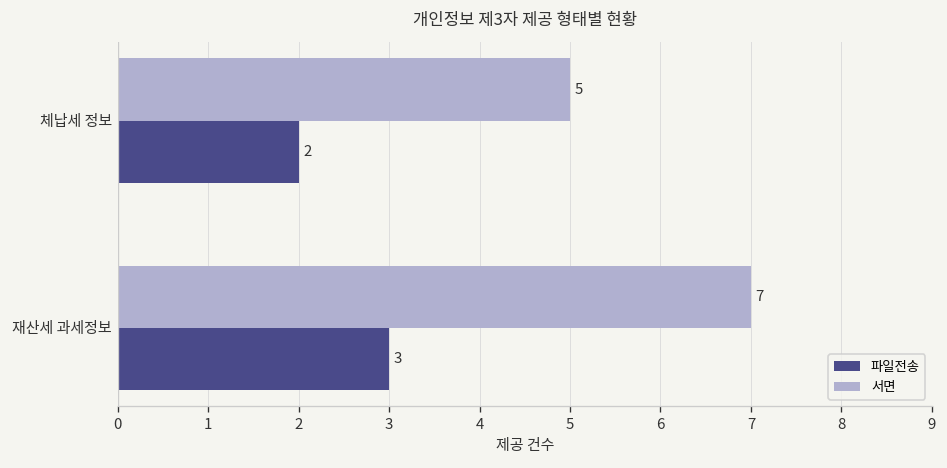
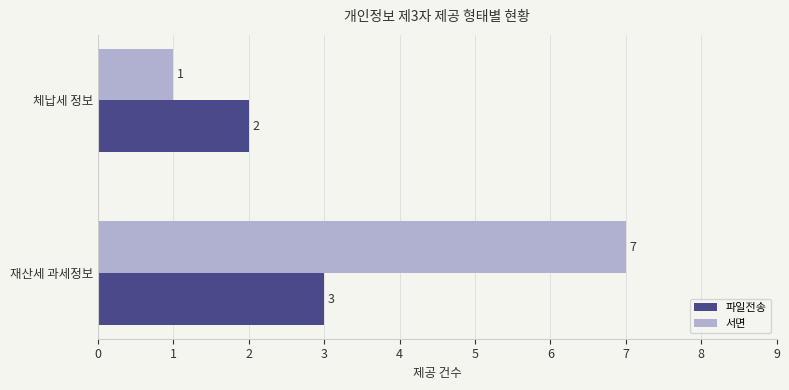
  {
    "파일전송": {
      "체납세 정보": 2,
      "재산세 과세정보": 3
    },
    "서면": {
-     "체납세 정보": 5,
+     "체납세 정보": 1,
      "재산세 과세정보": 7
    }
  }
